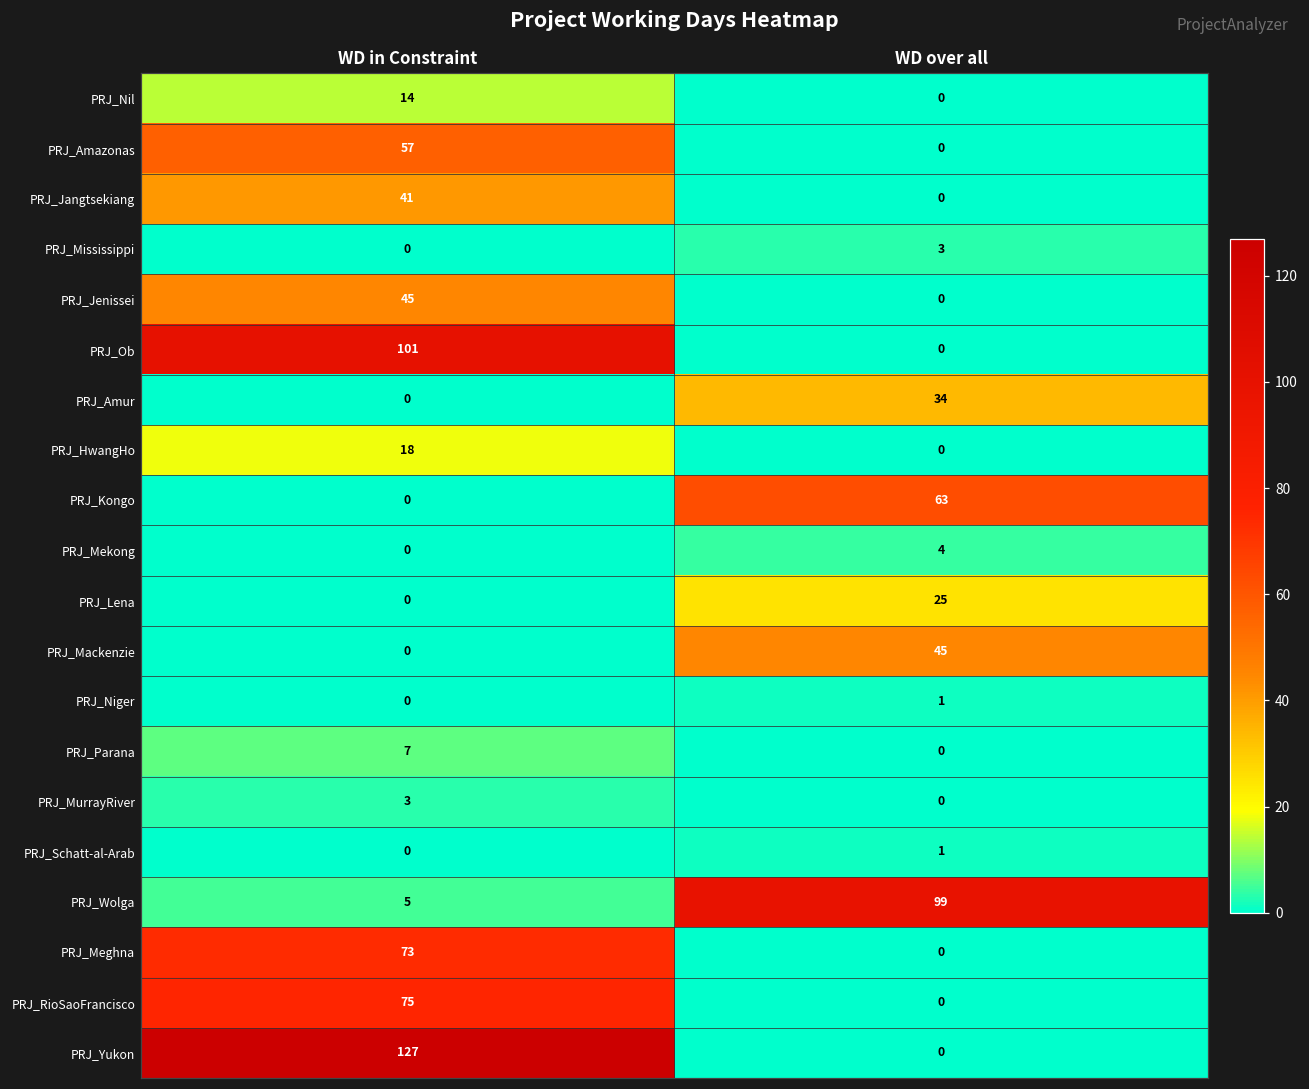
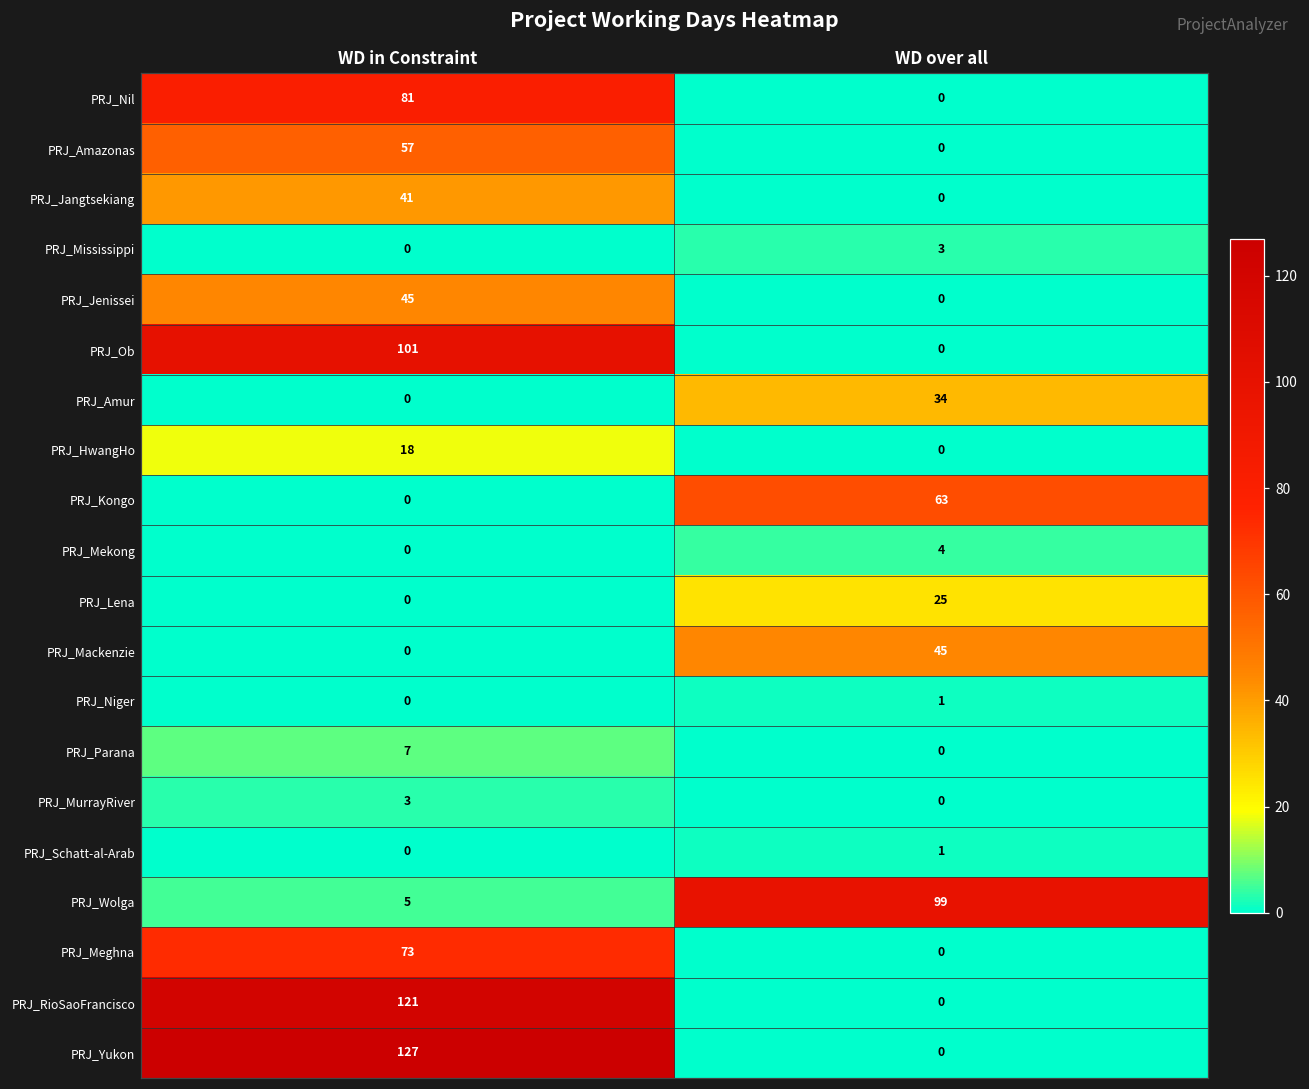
  {
    "PRJ_Nil": {
-     "WD in Constraint": 14,
+     "WD in Constraint": 81,
      "WD over all": 0
    },
    "PRJ_Amazonas": {
      "WD in Constraint": 57,
      "WD over all": 0
    },
    "PRJ_Jangtsekiang": {
      "WD in Constraint": 41,
      "WD over all": 0
    },
    "PRJ_Mississippi": {
      "WD in Constraint": 0,
      "WD over all": 3
    },
    "PRJ_Jenissei": {
      "WD in Constraint": 45,
      "WD over all": 0
    },
    "PRJ_Ob": {
      "WD in Constraint": 101,
      "WD over all": 0
    },
    "PRJ_Amur": {
      "WD in Constraint": 0,
      "WD over all": 34
    },
    "PRJ_HwangHo": {
      "WD in Constraint": 18,
      "WD over all": 0
    },
    "PRJ_Kongo": {
      "WD in Constraint": 0,
      "WD over all": 63
    },
    "PRJ_Mekong": {
      "WD in Constraint": 0,
      "WD over all": 4
    },
    "PRJ_Lena": {
      "WD in Constraint": 0,
      "WD over all": 25
    },
    "PRJ_Mackenzie": {
      "WD in Constraint": 0,
      "WD over all": 45
    },
    "PRJ_Niger": {
      "WD in Constraint": 0,
      "WD over all": 1
    },
    "PRJ_Parana": {
      "WD in Constraint": 7,
      "WD over all": 0
    },
    "PRJ_MurrayRiver": {
      "WD in Constraint": 3,
      "WD over all": 0
    },
    "PRJ_Schatt-al-Arab": {
      "WD in Constraint": 0,
      "WD over all": 1
    },
    "PRJ_Wolga": {
      "WD in Constraint": 5,
      "WD over all": 99
    },
    "PRJ_Meghna": {
      "WD in Constraint": 73,
      "WD over all": 0
    },
    "PRJ_RioSaoFrancisco": {
-     "WD in Constraint": 75,
+     "WD in Constraint": 121,
      "WD over all": 0
    },
    "PRJ_Yukon": {
      "WD in Constraint": 127,
      "WD over all": 0
    }
  }
